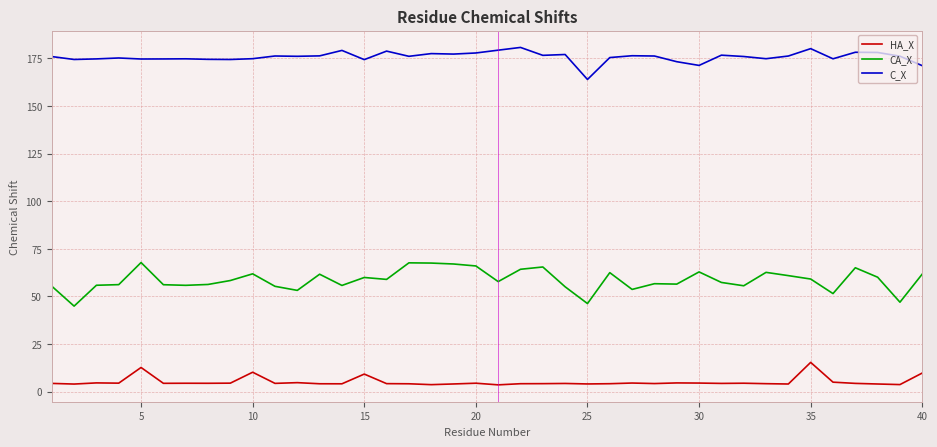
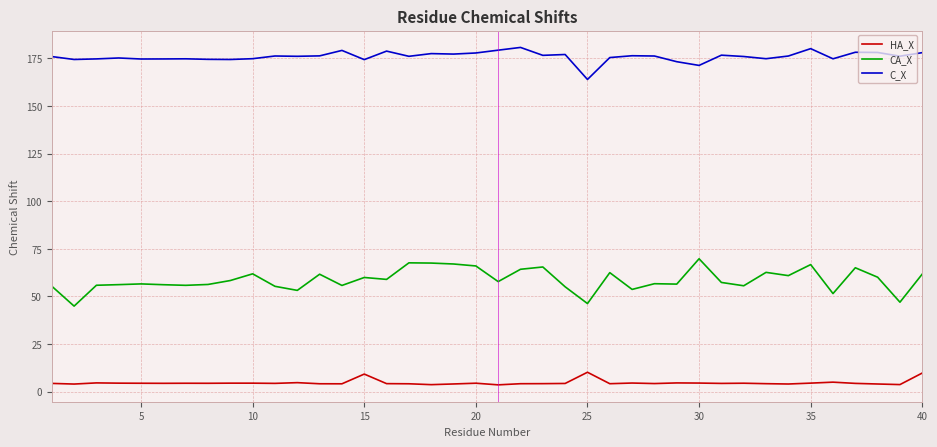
  {
    "HA_X": {
-     "5": 13,
-     "10": 10,
+     "5": 4,
+     "10": 4,
      "15": 9,
      "20": 4,
-     "25": 4,
+     "25": 10,
      "30": 4,
-     "35": 15,
+     "35": 4,
      "40": 10
    },
    "CA_X": {
-     "5": 68,
+     "5": 57,
      "10": 62,
      "15": 60,
      "20": 66,
      "25": 46,
-     "30": 63,
-     "35": 59,
+     "30": 70,
+     "35": 67,
      "40": 62
    },
    "C_X": {
      "5": 175,
      "10": 175,
      "15": 174,
      "20": 178,
      "25": 164,
      "30": 171,
      "35": 180,
-     "40": 171
+     "40": 178
    }
  }
